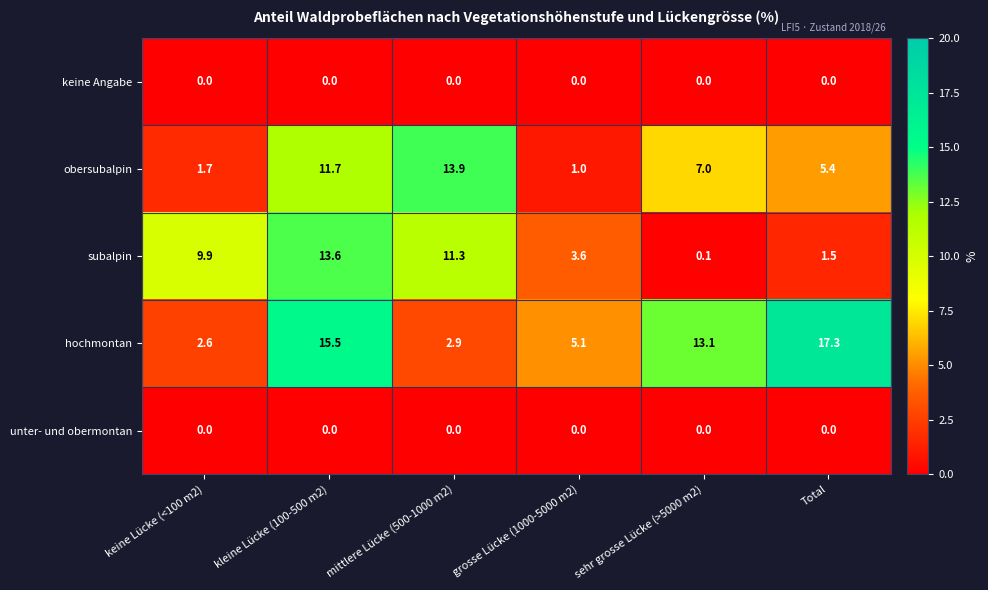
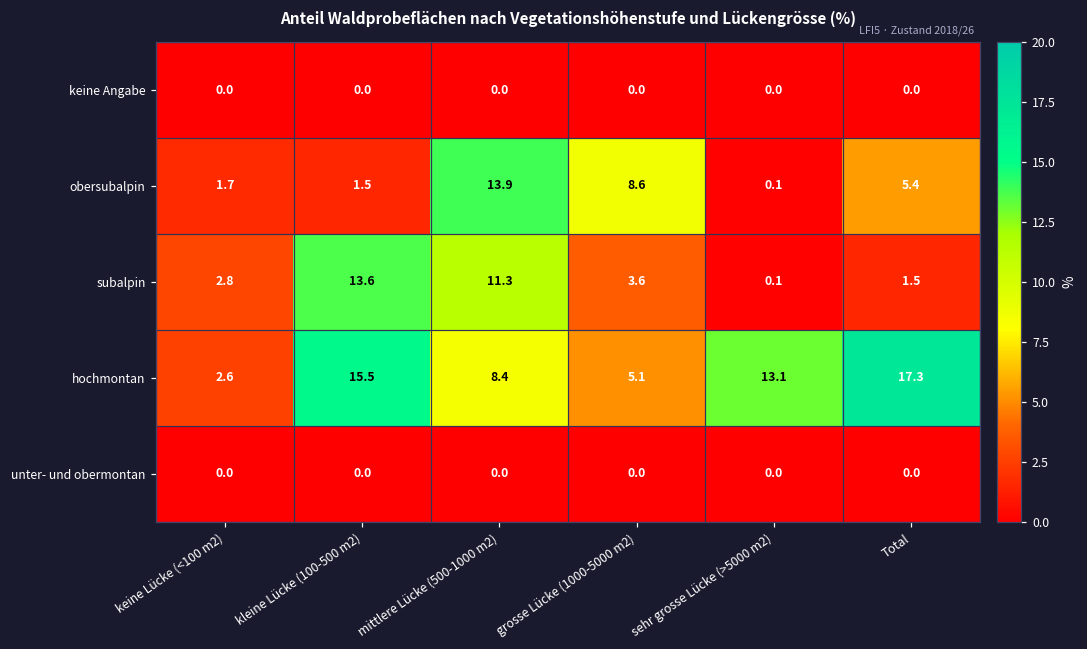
  {
    "keine Angabe": {
      "keine Lücke (<100 m2)": 0.0,
      "kleine Lücke (100-500 m2)": 0.0,
      "mittlere Lücke (500-1000 m2)": 0.0,
      "grosse Lücke (1000-5000 m2)": 0.0,
      "sehr grosse Lücke (>5000 m2)": 0.0,
      "Total": 0.0
    },
    "obersubalpin": {
      "keine Lücke (<100 m2)": 1.7,
-     "kleine Lücke (100-500 m2)": 11.7,
+     "kleine Lücke (100-500 m2)": 1.5,
      "mittlere Lücke (500-1000 m2)": 13.9,
-     "grosse Lücke (1000-5000 m2)": 1.0,
-     "sehr grosse Lücke (>5000 m2)": 7.0,
+     "grosse Lücke (1000-5000 m2)": 8.6,
+     "sehr grosse Lücke (>5000 m2)": 0.1,
      "Total": 5.4
    },
    "subalpin": {
-     "keine Lücke (<100 m2)": 9.9,
+     "keine Lücke (<100 m2)": 2.8,
      "kleine Lücke (100-500 m2)": 13.6,
      "mittlere Lücke (500-1000 m2)": 11.3,
      "grosse Lücke (1000-5000 m2)": 3.6,
      "sehr grosse Lücke (>5000 m2)": 0.1,
      "Total": 1.5
    },
    "hochmontan": {
      "keine Lücke (<100 m2)": 2.6,
      "kleine Lücke (100-500 m2)": 15.5,
-     "mittlere Lücke (500-1000 m2)": 2.9,
+     "mittlere Lücke (500-1000 m2)": 8.4,
      "grosse Lücke (1000-5000 m2)": 5.1,
      "sehr grosse Lücke (>5000 m2)": 13.1,
      "Total": 17.3
    },
    "unter- und obermontan": {
      "keine Lücke (<100 m2)": 0.0,
      "kleine Lücke (100-500 m2)": 0.0,
      "mittlere Lücke (500-1000 m2)": 0.0,
      "grosse Lücke (1000-5000 m2)": 0.0,
      "sehr grosse Lücke (>5000 m2)": 0.0,
      "Total": 0.0
    }
  }
